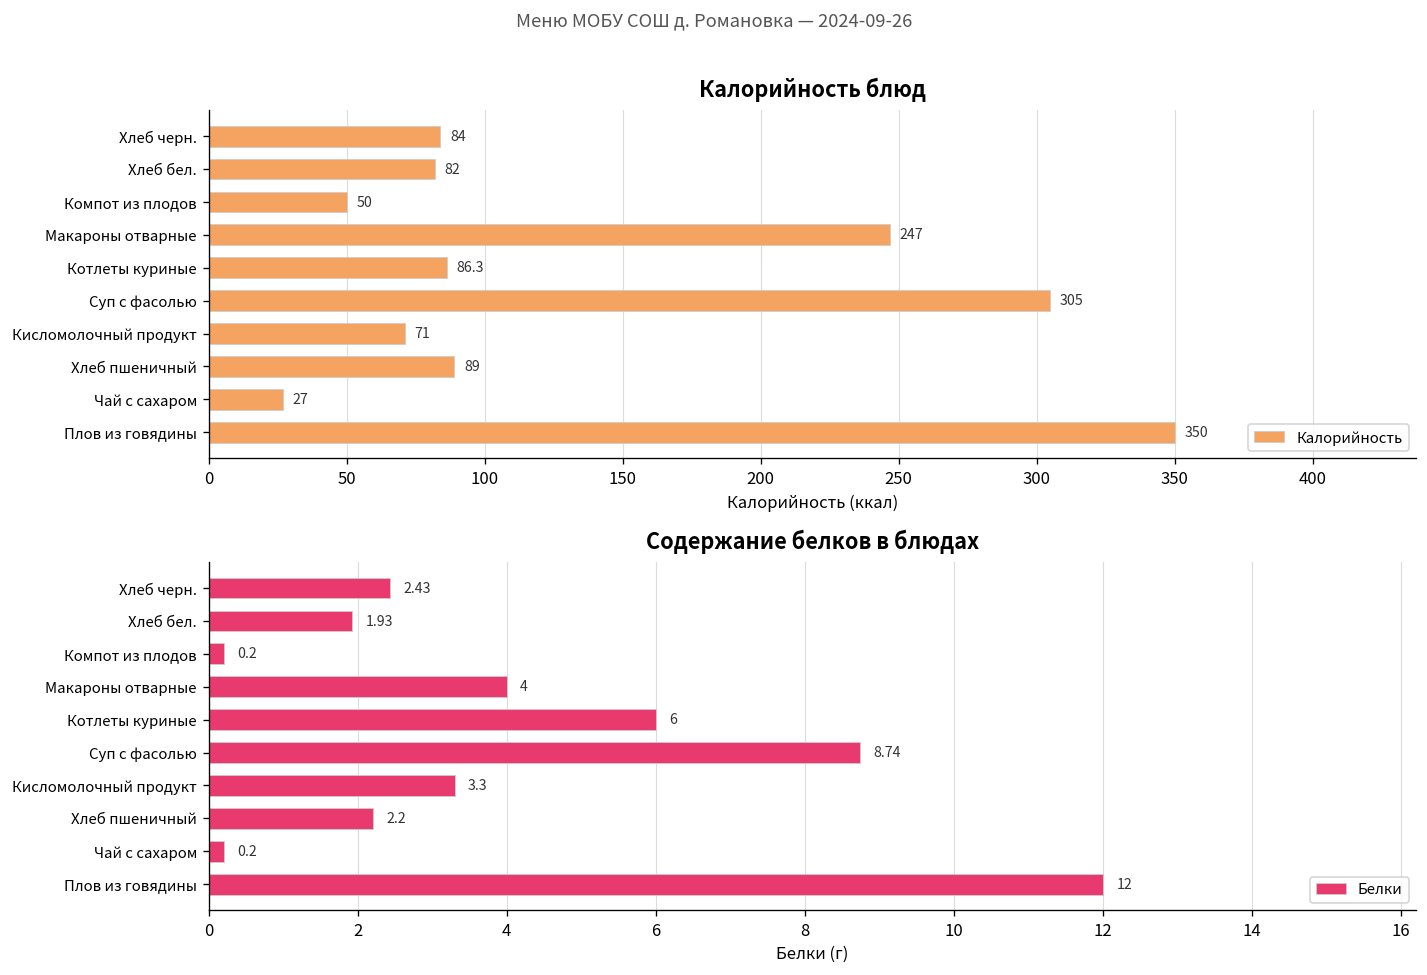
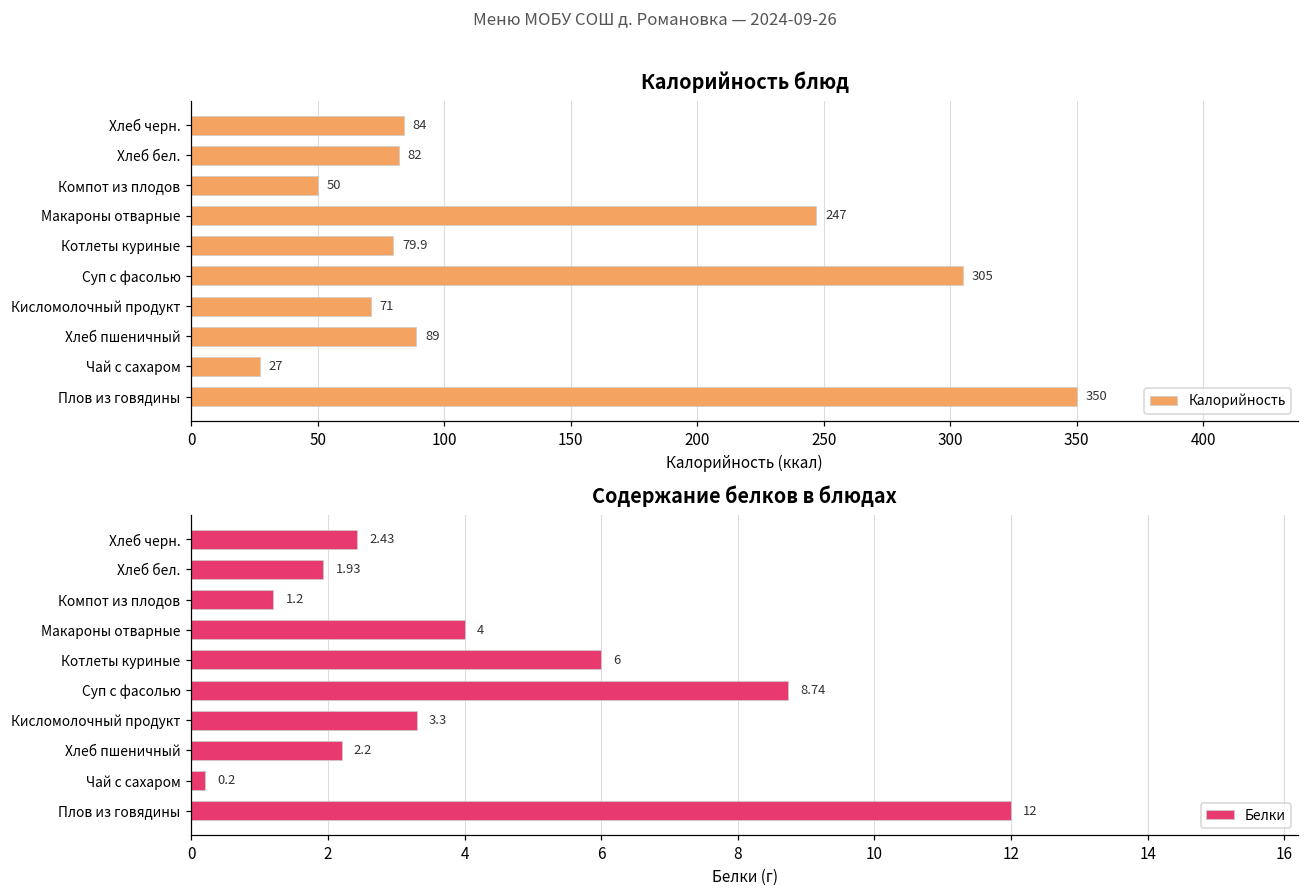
  {
    "Калорийность блюд": {
      "Хлеб черн.": 84,
      "Хлеб бел.": 82,
      "Компот из плодов": 50,
      "Макароны отварные": 247,
-     "Котлеты куриные": 86.3,
+     "Котлеты куриные": 79.9,
      "Суп с фасолью": 305,
      "Кисломолочный продукт": 71,
      "Хлеб пшеничный": 89,
      "Чай с сахаром": 27,
      "Плов из говядины": 350
    },
    "Содержание белков в блюдах": {
      "Хлеб черн.": 2.43,
      "Хлеб бел.": 1.93,
-     "Компот из плодов": 0.2,
+     "Компот из плодов": 1.2,
      "Макароны отварные": 4,
      "Котлеты куриные": 6,
      "Суп с фасолью": 8.74,
      "Кисломолочный продукт": 3.3,
      "Хлеб пшеничный": 2.2,
      "Чай с сахаром": 0.2,
      "Плов из говядины": 12
    }
  }
